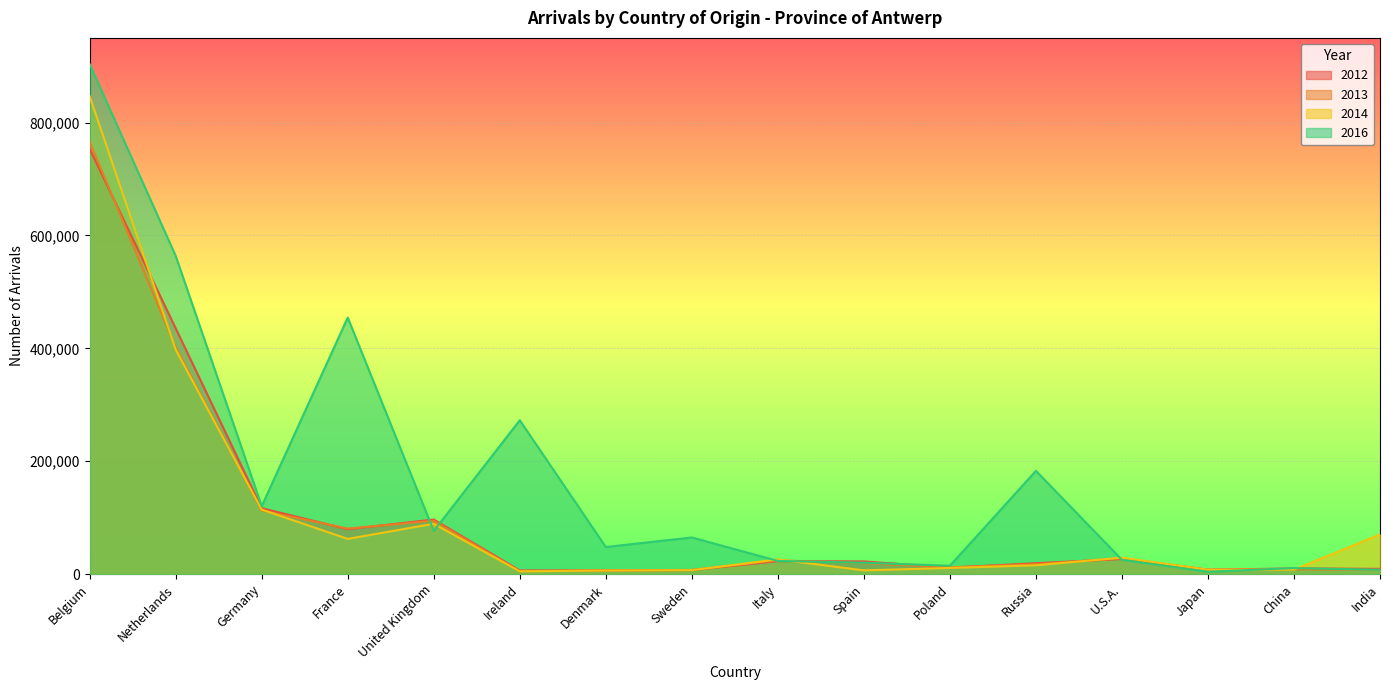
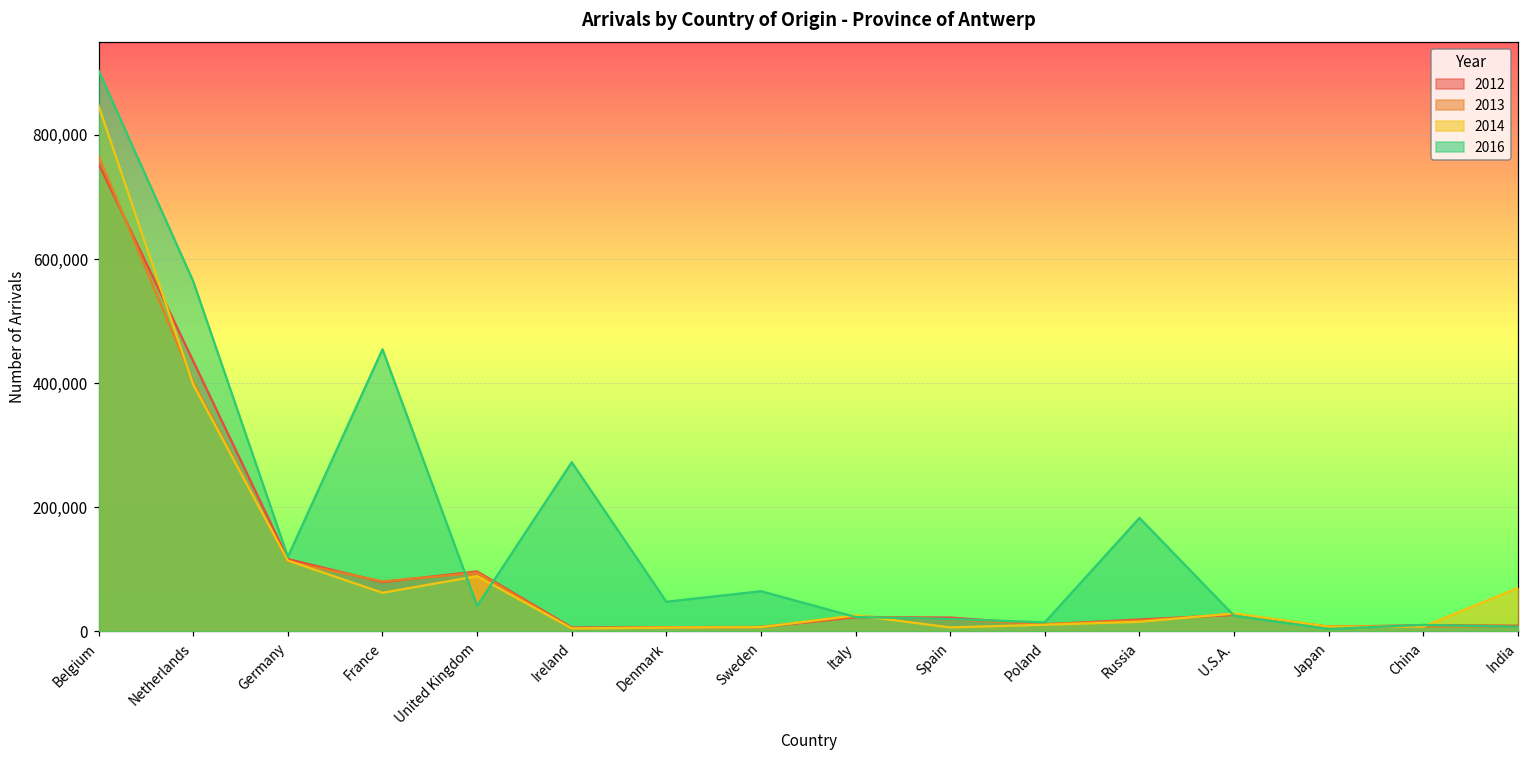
  {
    "2014": {
      "Belgium": "850,000",
      "France": "60,000",
      "United Kingdom": "90,000",
      "Spain": "10,000",
      "India": "70,000"
    },
    "2016": {
      "Belgium": "900,000",
      "Netherlands": "560,000",
      "France": "450,000",
-     "United Kingdom": "80,000",
+     "United Kingdom": "40,000",
      "Ireland": "270,000",
      "Denmark": "50,000",
      "Sweden": "60,000",
      "Russia": "180,000"
    }
  }
